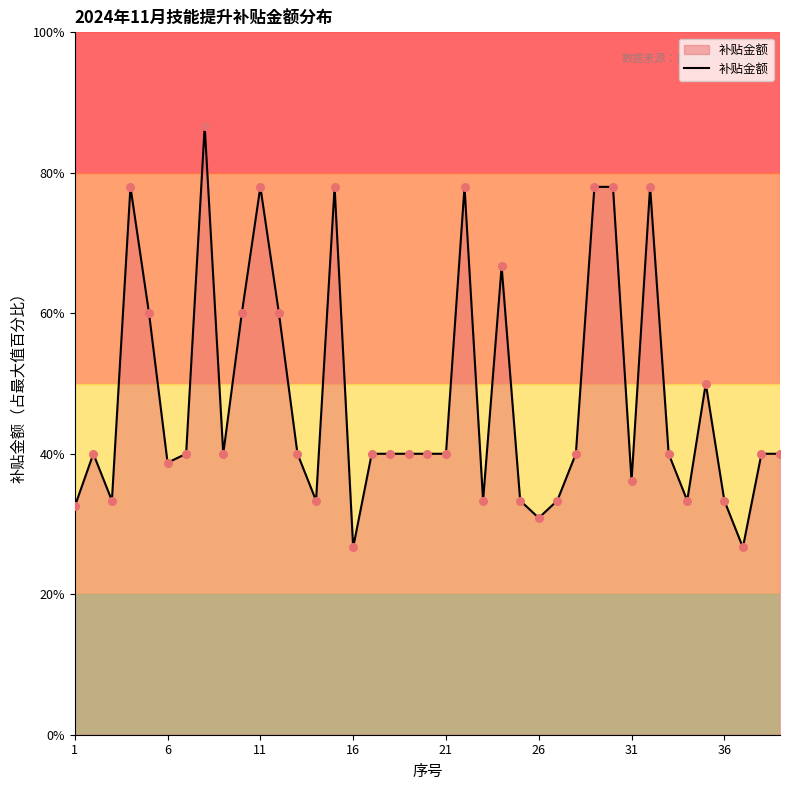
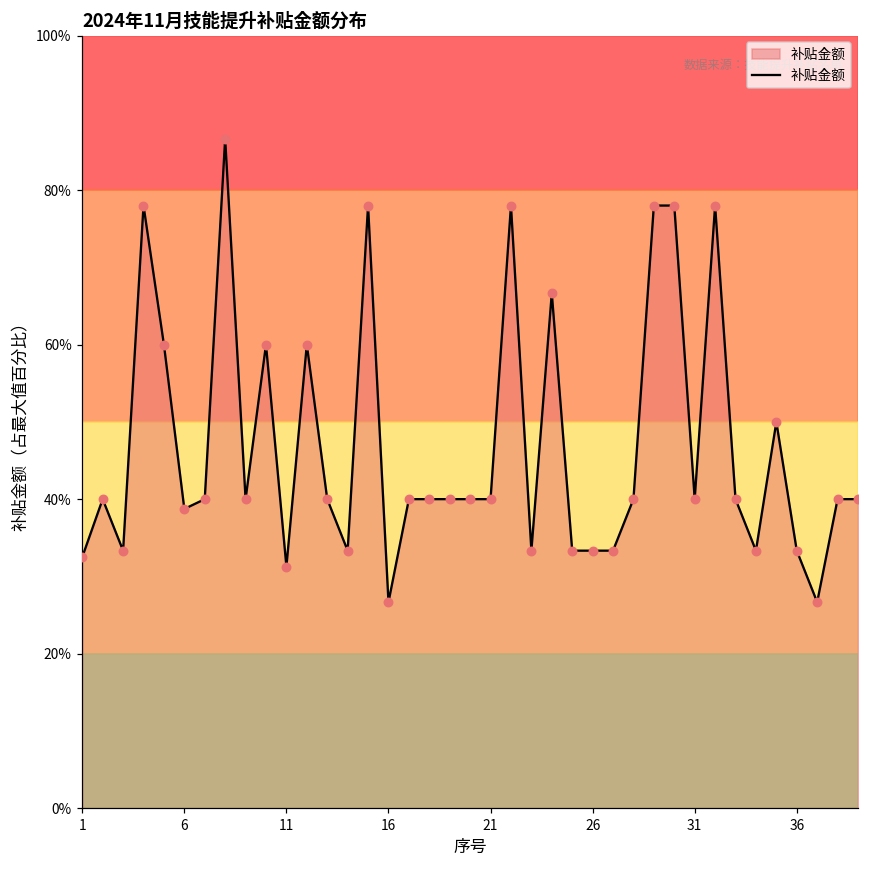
  {
    "1": "33%",
    "6": "39%",
-   "11": "78%",
+   "11": "31%",
    "16": "27%",
    "21": "40%",
-   "26": "31%",
-   "31": "36%",
+   "26": "33%",
+   "31": "40%",
    "36": "33%"
  }
